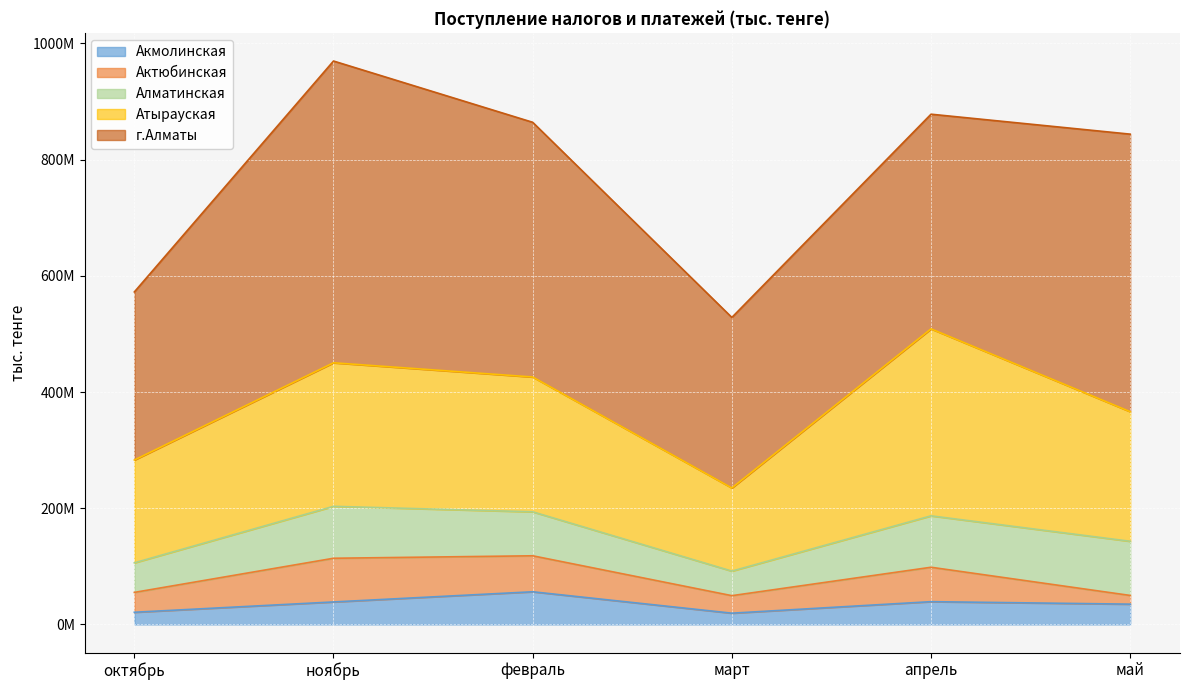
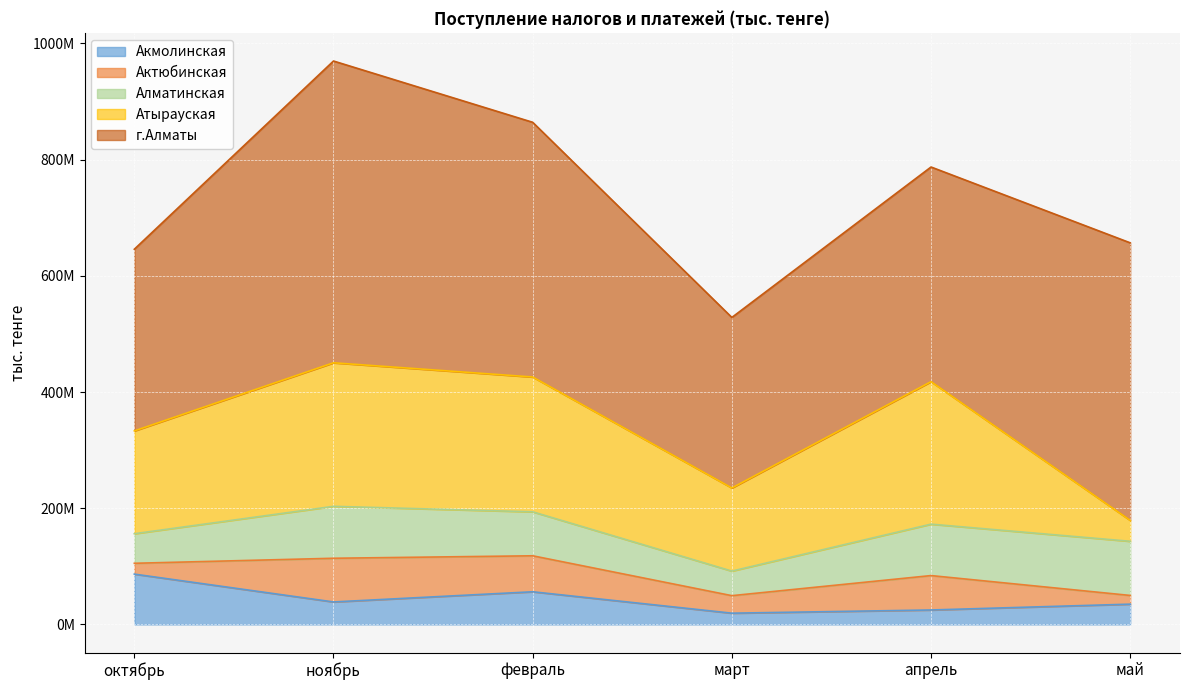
  {
    "Акмолинская": {
-     "октябрь": 20000000,
+     "октябрь": 90000000,
      "ноябрь": 40000000,
      "февраль": 60000000,
      "март": 20000000,
-     "апрель": 40000000,
+     "апрель": 20000000,
      "май": 30000000
    },
    "Актюбинская": {
-     "октябрь": 30000000,
+     "октябрь": 20000000,
      "ноябрь": 80000000,
      "февраль": 60000000,
      "март": 30000000,
      "апрель": 60000000,
      "май": 10000000
    },
    "Алматинская": {
      "октябрь": 50000000,
      "ноябрь": 90000000,
      "февраль": 80000000,
      "март": 40000000,
      "апрель": 90000000,
      "май": 90000000
    },
    "Атырауская": {
      "октябрь": 180000000,
      "ноябрь": 250000000,
      "февраль": 230000000,
      "март": 140000000,
-     "апрель": 320000000,
-     "май": 220000000
+     "апрель": 250000000,
+     "май": 40000000
    },
    "г.Алматы": {
-     "октябрь": 290000000,
+     "октябрь": 310000000,
      "ноябрь": 520000000,
      "февраль": 440000000,
      "март": 290000000,
      "апрель": 370000000,
      "май": 480000000
    }
  }
